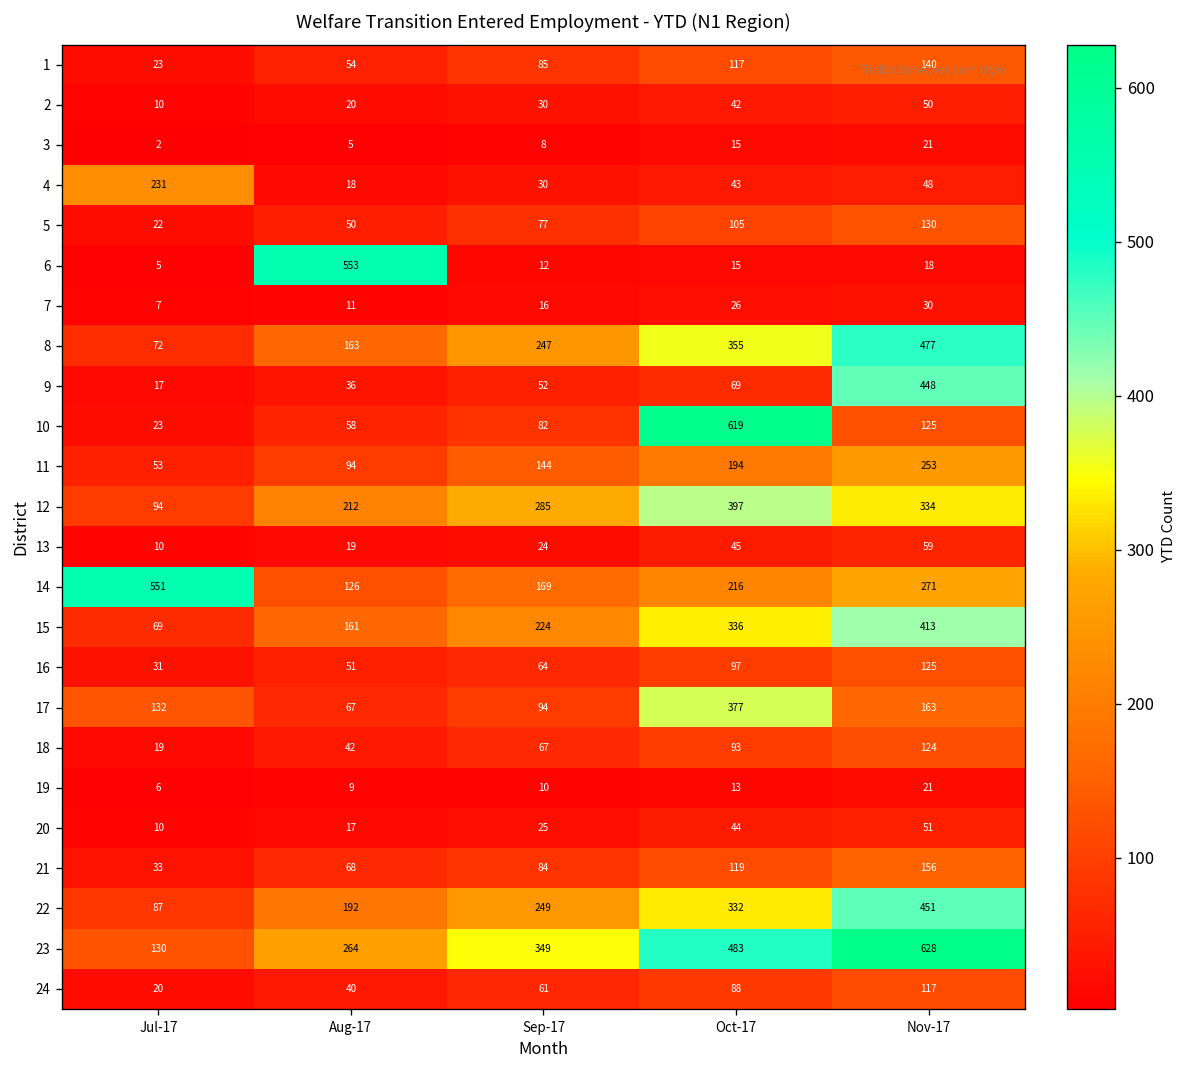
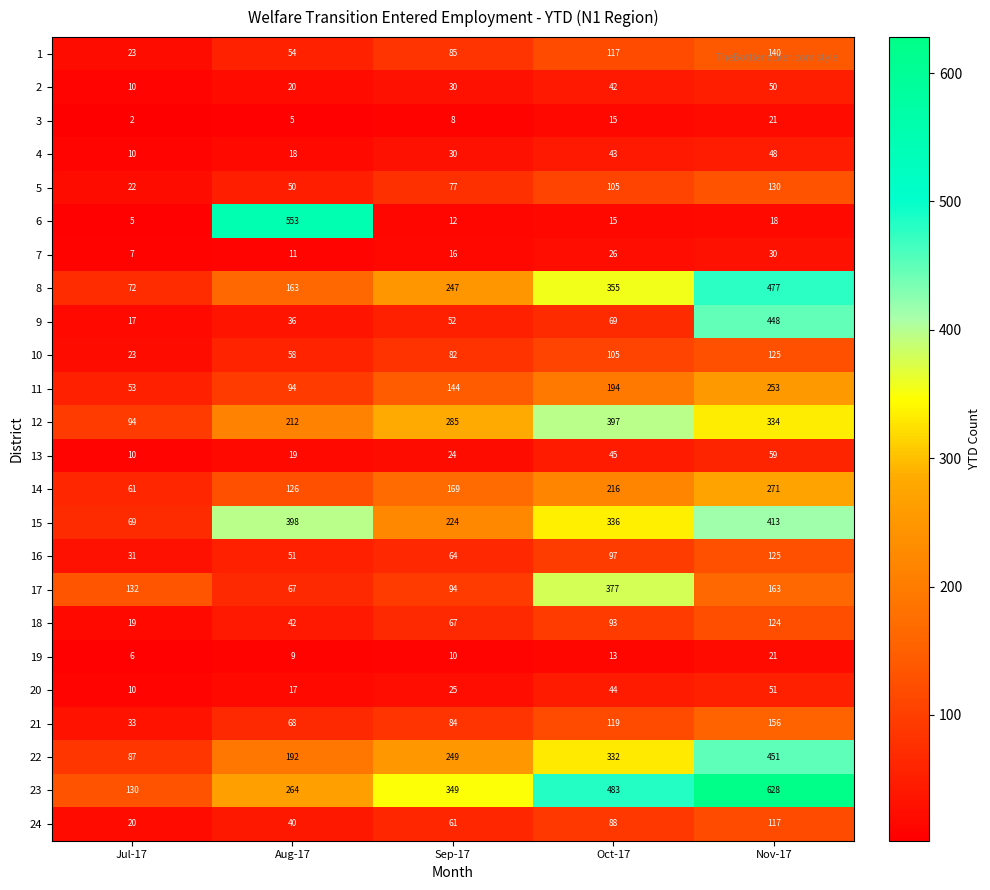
  {
    "1": {
      "Jul-17": 23,
      "Aug-17": 54,
      "Sep-17": 85,
      "Oct-17": 117
    },
    "2": {
      "Jul-17": 10,
      "Aug-17": 20,
      "Sep-17": 30,
      "Oct-17": 42,
      "Nov-17": 50
    },
    "3": {
      "Jul-17": 2,
      "Aug-17": 5,
      "Sep-17": 8,
      "Oct-17": 15,
      "Nov-17": 21
    },
    "4": {
-     "Jul-17": 231,
+     "Jul-17": 10,
      "Aug-17": 18,
      "Sep-17": 30,
      "Oct-17": 43,
      "Nov-17": 48
    },
    "5": {
      "Jul-17": 22,
      "Aug-17": 50,
      "Sep-17": 77,
      "Oct-17": 105,
      "Nov-17": 130
    },
    "6": {
      "Jul-17": 5,
      "Aug-17": 553,
      "Sep-17": 12,
      "Oct-17": 15,
      "Nov-17": 18
    },
    "7": {
      "Jul-17": 7,
      "Aug-17": 11,
      "Sep-17": 16,
      "Oct-17": 26,
      "Nov-17": 30
    },
    "8": {
      "Jul-17": 72,
      "Aug-17": 163,
      "Sep-17": 247,
      "Oct-17": 355,
      "Nov-17": 477
    },
    "9": {
      "Jul-17": 17,
      "Aug-17": 36,
      "Sep-17": 52,
      "Oct-17": 69,
      "Nov-17": 448
    },
    "10": {
      "Jul-17": 23,
      "Aug-17": 58,
      "Sep-17": 82,
-     "Oct-17": 619,
+     "Oct-17": 105,
      "Nov-17": 125
    },
    "11": {
      "Jul-17": 53,
      "Aug-17": 94,
      "Sep-17": 144,
      "Oct-17": 194,
      "Nov-17": 253
    },
    "12": {
      "Jul-17": 94,
      "Aug-17": 212,
      "Sep-17": 285,
      "Oct-17": 397,
      "Nov-17": 334
    },
    "13": {
      "Jul-17": 10,
      "Aug-17": 19,
      "Sep-17": 24,
      "Oct-17": 45,
      "Nov-17": 59
    },
    "14": {
-     "Jul-17": 551,
+     "Jul-17": 61,
      "Aug-17": 126,
      "Sep-17": 169,
      "Oct-17": 216,
      "Nov-17": 271
    },
    "15": {
      "Jul-17": 69,
-     "Aug-17": 161,
+     "Aug-17": 398,
      "Sep-17": 224,
      "Oct-17": 336,
      "Nov-17": 413
    },
    "16": {
      "Jul-17": 31,
      "Aug-17": 51,
      "Sep-17": 64,
      "Oct-17": 97,
      "Nov-17": 125
    },
    "17": {
      "Jul-17": 132,
      "Aug-17": 67,
      "Sep-17": 94,
      "Oct-17": 377,
      "Nov-17": 163
    },
    "18": {
      "Jul-17": 19,
      "Aug-17": 42,
      "Sep-17": 67,
      "Oct-17": 93,
      "Nov-17": 124
    },
    "19": {
      "Jul-17": 6,
      "Aug-17": 9,
      "Sep-17": 10,
      "Oct-17": 13,
      "Nov-17": 21
    },
    "20": {
      "Jul-17": 10,
      "Aug-17": 17,
      "Sep-17": 25,
      "Oct-17": 44,
      "Nov-17": 51
    },
    "21": {
      "Jul-17": 33,
      "Aug-17": 68,
      "Sep-17": 84,
      "Oct-17": 119,
      "Nov-17": 156
    },
    "22": {
      "Jul-17": 87,
      "Aug-17": 192,
      "Sep-17": 249,
      "Oct-17": 332,
      "Nov-17": 451
    },
    "23": {
      "Jul-17": 130,
      "Aug-17": 264,
      "Sep-17": 349,
      "Oct-17": 483,
      "Nov-17": 628
    },
    "24": {
      "Jul-17": 20,
      "Aug-17": 40,
      "Sep-17": 61,
      "Oct-17": 88,
      "Nov-17": 117
    }
  }
